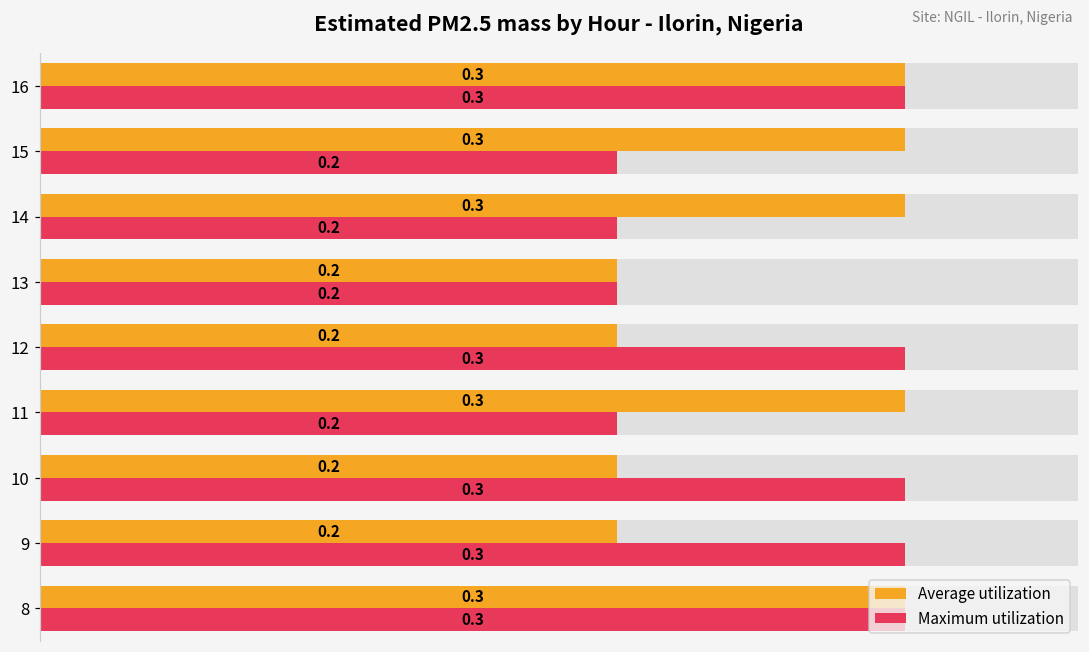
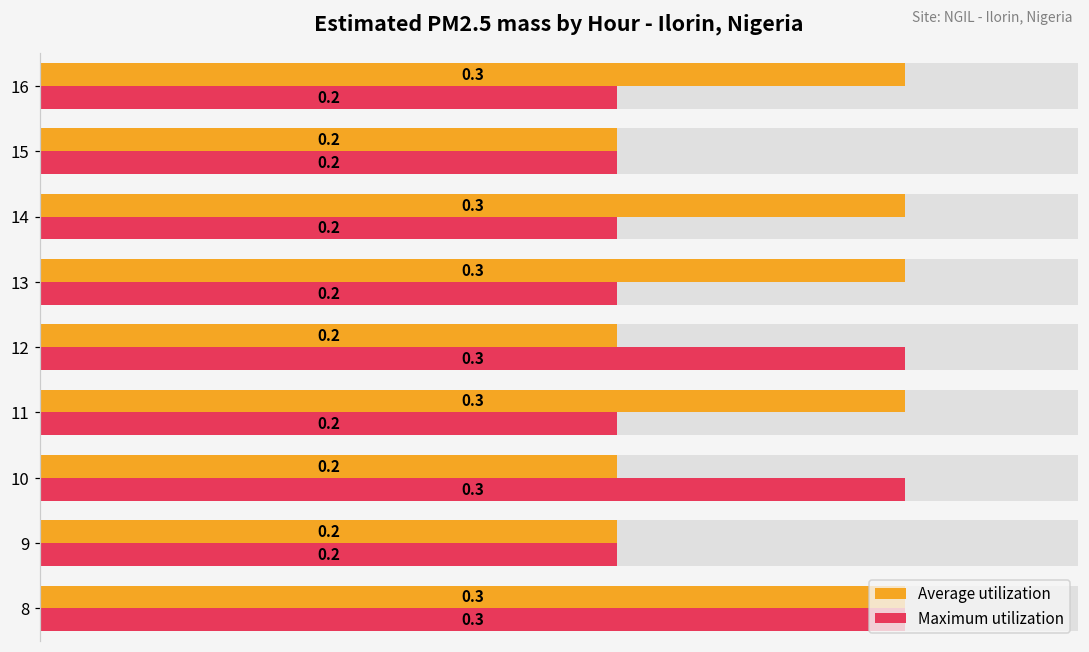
  {
    "Average utilization": {
-     "15": 0.3,
-     "13": 0.2
+     "15": 0.2,
+     "13": 0.3
    },
    "Maximum utilization": {
-     "16": 0.3,
-     "9": 0.3
+     "16": 0.2,
+     "9": 0.2
    }
  }
